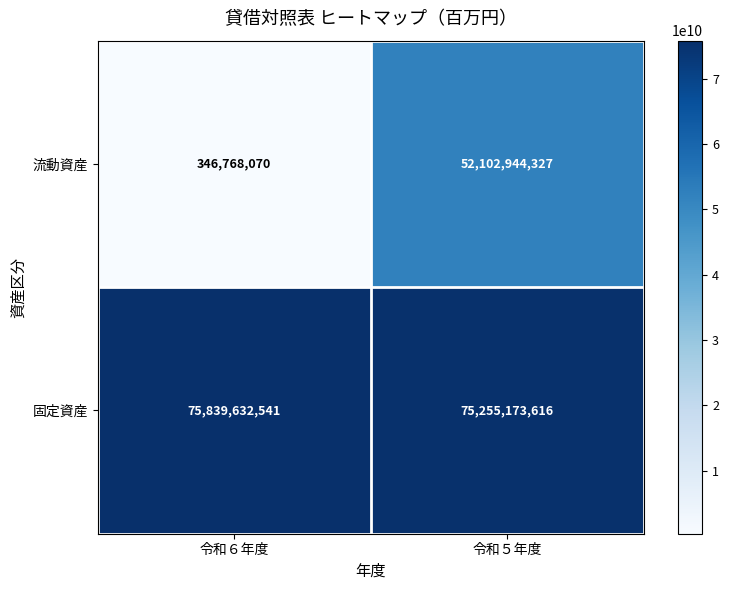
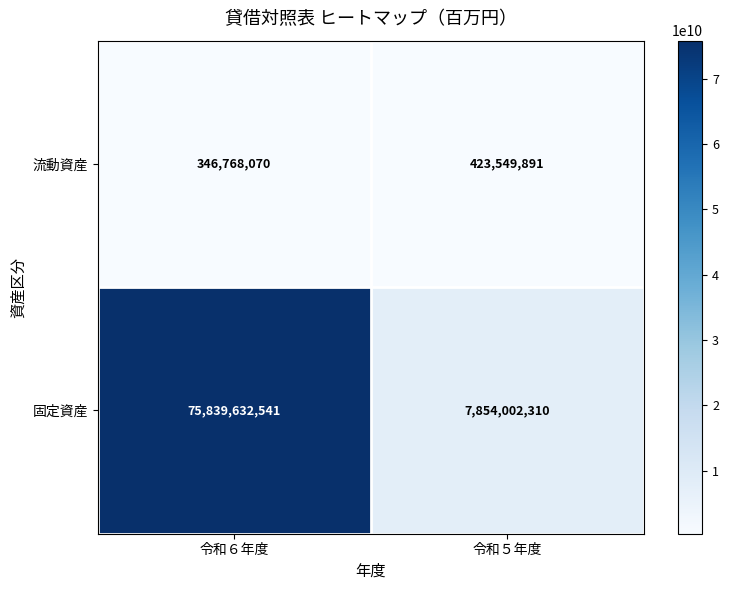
  {
    "流動資産": {
      "令和６年度": "346,768,070",
-     "令和５年度": "52,102,944,327"
+     "令和５年度": "423,549,891"
    },
    "固定資産": {
      "令和６年度": "75,839,632,541",
-     "令和５年度": "75,255,173,616"
+     "令和５年度": "7,854,002,310"
    }
  }
